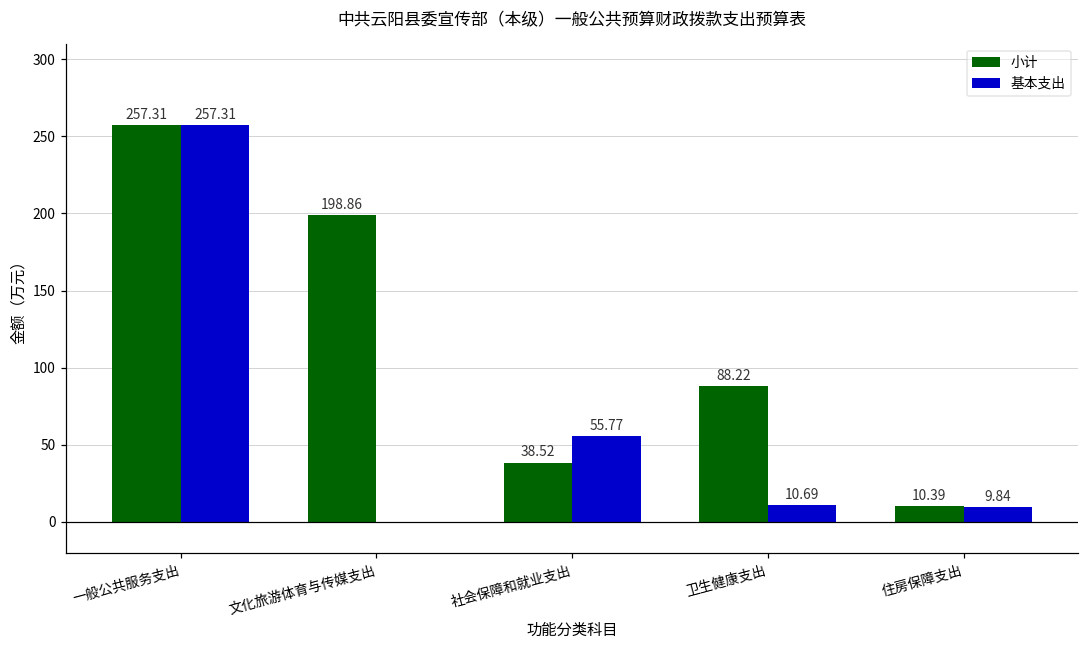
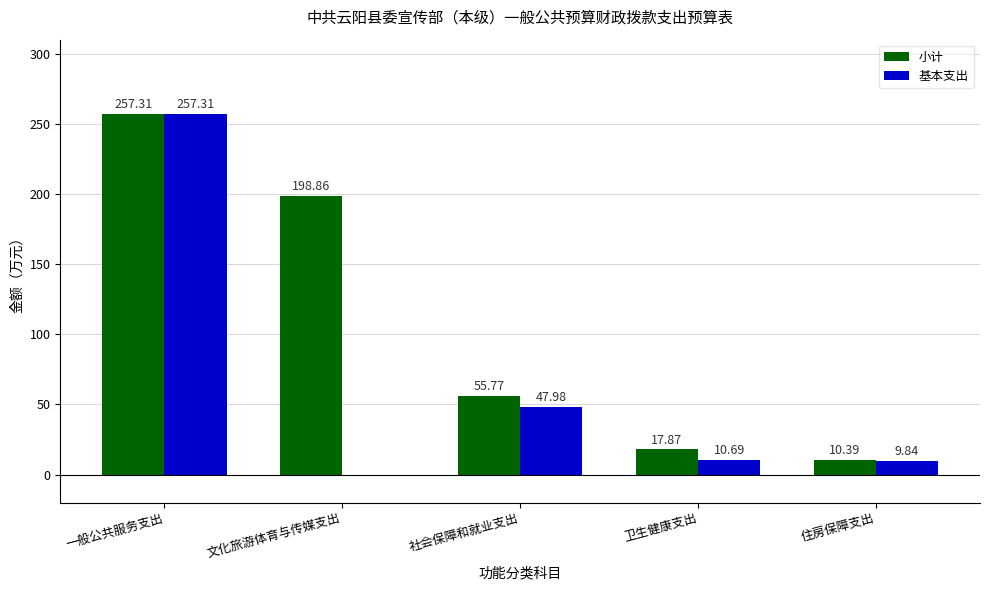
  {
    "小计": {
      "一般公共服务支出": 257.31,
      "文化旅游体育与传媒支出": 198.86,
-     "社会保障和就业支出": 38.52,
-     "卫生健康支出": 88.22,
+     "社会保障和就业支出": 55.77,
+     "卫生健康支出": 17.87,
      "住房保障支出": 10.39
    },
    "基本支出": {
      "一般公共服务支出": 257.31,
-     "社会保障和就业支出": 55.77,
+     "社会保障和就业支出": 47.98,
      "卫生健康支出": 10.69,
      "住房保障支出": 9.84
    }
  }
